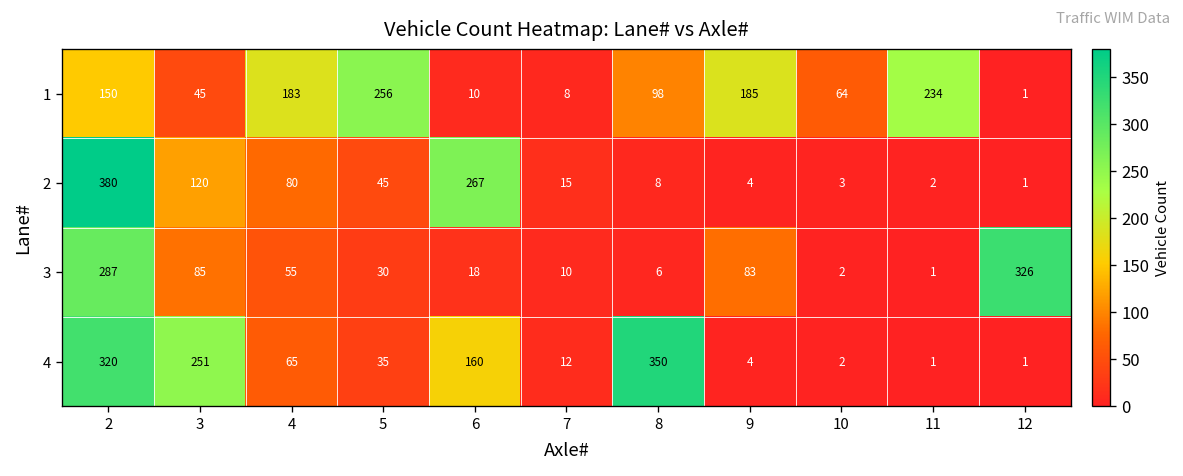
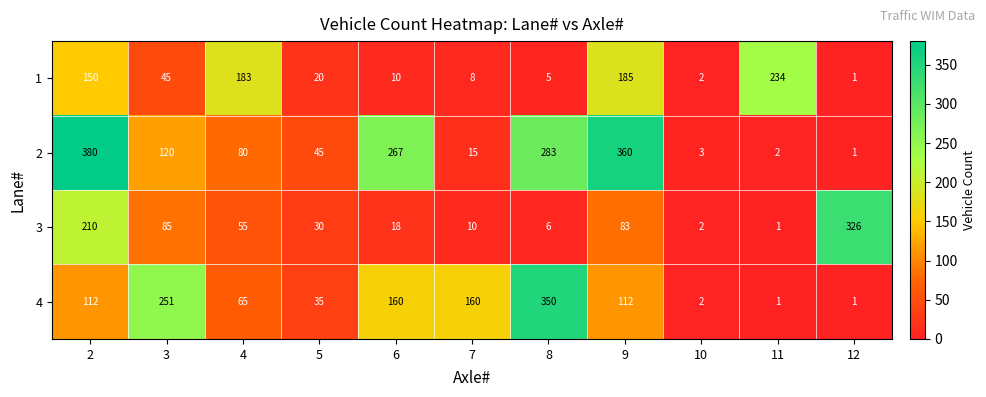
  {
    "1": {
      "2": 150,
      "3": 45,
      "4": 183,
-     "5": 256,
+     "5": 20,
      "6": 10,
      "7": 8,
-     "8": 98,
+     "8": 5,
      "9": 185,
-     "10": 64,
+     "10": 2,
      "11": 234,
      "12": 1
    },
    "2": {
      "2": 380,
      "3": 120,
      "4": 80,
      "5": 45,
      "6": 267,
      "7": 15,
-     "8": 8,
-     "9": 4,
+     "8": 283,
+     "9": 360,
      "10": 3,
      "11": 2,
      "12": 1
    },
    "3": {
-     "2": 287,
+     "2": 210,
      "3": 85,
      "4": 55,
      "5": 30,
      "6": 18,
      "7": 10,
      "8": 6,
      "9": 83,
      "10": 2,
      "11": 1,
      "12": 326
    },
    "4": {
-     "2": 320,
+     "2": 112,
      "3": 251,
      "4": 65,
      "5": 35,
      "6": 160,
-     "7": 12,
+     "7": 160,
      "8": 350,
-     "9": 4,
+     "9": 112,
      "10": 2,
      "11": 1,
      "12": 1
    }
  }
